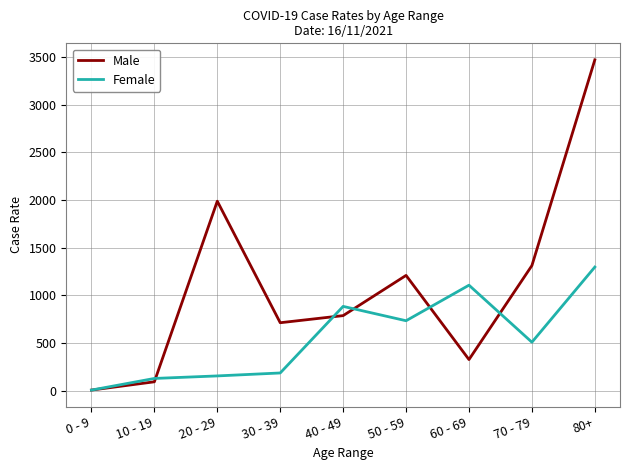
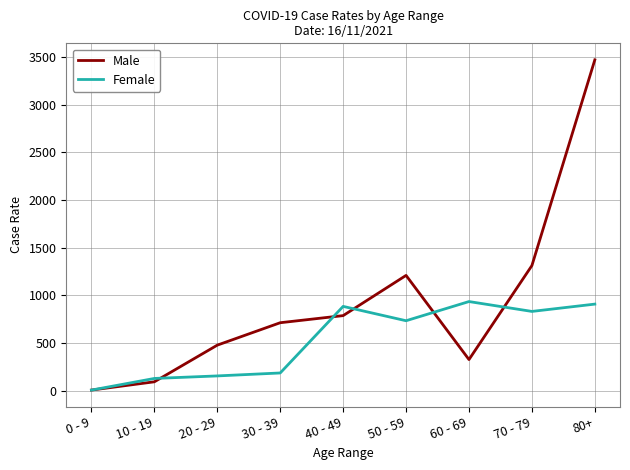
  {
    "Male": {
      "10 - 19": 100,
-     "20 - 29": 2000,
+     "20 - 29": 500,
      "30 - 39": 700,
      "40 - 49": 800,
      "50 - 59": 1200,
      "60 - 69": 300,
      "70 - 79": 1300,
      "80+": 3500
    },
    "Female": {
      "10 - 19": 100,
      "20 - 29": 200,
      "30 - 39": 200,
      "40 - 49": 900,
      "50 - 59": 700,
-     "60 - 69": 1100,
-     "70 - 79": 500,
-     "80+": 1300
+     "60 - 69": 900,
+     "70 - 79": 800,
+     "80+": 900
    }
  }
